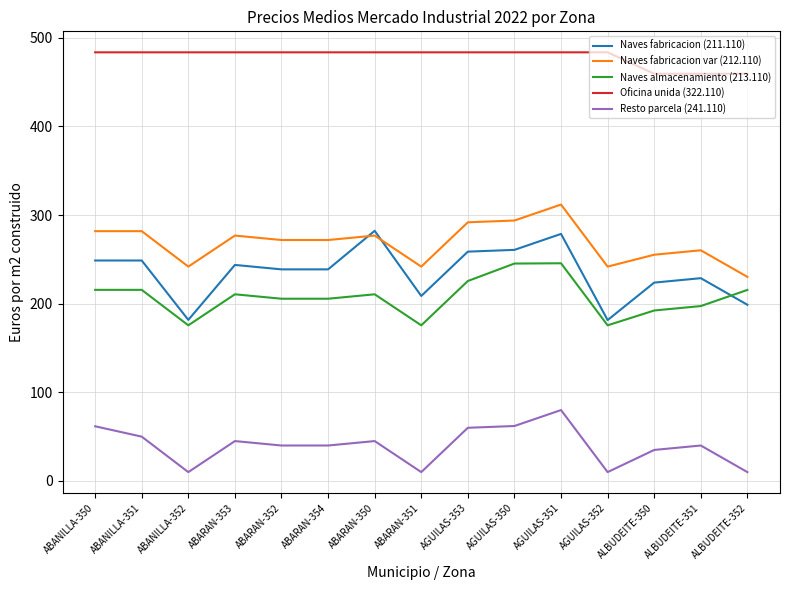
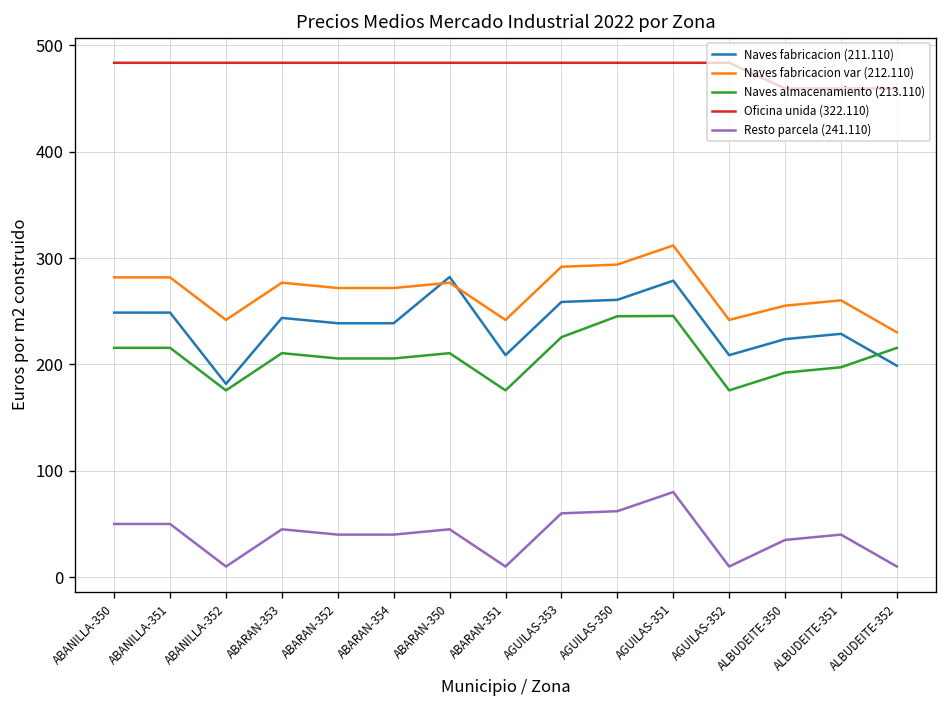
  {
    "Naves fabricacion (211.110)": {
      "ABANILLA-350": 250,
      "ABANILLA-351": 250,
      "ABANILLA-352": 180,
      "ABARAN-353": 240,
      "ABARAN-352": 240,
      "ABARAN-354": 240,
      "ABARAN-350": 280,
      "ABARAN-351": 210,
      "AGUILAS-353": 260,
      "AGUILAS-350": 260,
      "AGUILAS-351": 280,
-     "AGUILAS-352": 180,
+     "AGUILAS-352": 210,
      "ALBUDEITE-350": 220,
      "ALBUDEITE-351": 230,
      "ALBUDEITE-352": 200
    },
    "Naves fabricacion var (212.110)": {
      "ABANILLA-350": 280,
      "ABANILLA-351": 280,
      "ABANILLA-352": 240,
      "ABARAN-353": 280,
      "ABARAN-352": 270,
      "ABARAN-354": 270,
      "ABARAN-350": 280,
      "ABARAN-351": 240,
      "AGUILAS-353": 290,
      "AGUILAS-350": 290,
      "AGUILAS-351": 310,
      "AGUILAS-352": 240,
      "ALBUDEITE-350": 260,
      "ALBUDEITE-351": 260,
      "ALBUDEITE-352": 230
    },
    "Naves almacenamiento (213.110)": {
      "ABANILLA-350": 220,
      "ABANILLA-351": 220,
      "ABANILLA-352": 180,
      "ABARAN-353": 210,
      "ABARAN-352": 210,
      "ABARAN-354": 210,
      "ABARAN-350": 210,
      "ABARAN-351": 180,
      "AGUILAS-353": 230,
      "AGUILAS-350": 250,
      "AGUILAS-351": 250,
      "AGUILAS-352": 180,
      "ALBUDEITE-350": 190,
      "ALBUDEITE-351": 200,
      "ALBUDEITE-352": 220
    },
    "Oficina unida (322.110)": {
      "ABANILLA-350": 480,
      "ABANILLA-351": 480,
      "ABANILLA-352": 480,
      "ABARAN-353": 480,
      "ABARAN-352": 480,
      "ABARAN-354": 480,
      "ABARAN-350": 480,
      "ABARAN-351": 480,
      "AGUILAS-353": 480,
      "AGUILAS-350": 480,
      "AGUILAS-351": 480
    },
    "Resto parcela (241.110)": {
-     "ABANILLA-350": 60,
+     "ABANILLA-350": 50,
      "ABANILLA-351": 50,
      "ABANILLA-352": 10,
      "ABARAN-353": 50,
      "ABARAN-352": 40,
      "ABARAN-354": 40,
      "ABARAN-350": 50,
      "ABARAN-351": 10,
      "AGUILAS-353": 60,
      "AGUILAS-350": 60,
      "AGUILAS-351": 80,
      "AGUILAS-352": 10,
      "ALBUDEITE-350": 40,
      "ALBUDEITE-351": 40,
      "ALBUDEITE-352": 10
    }
  }
